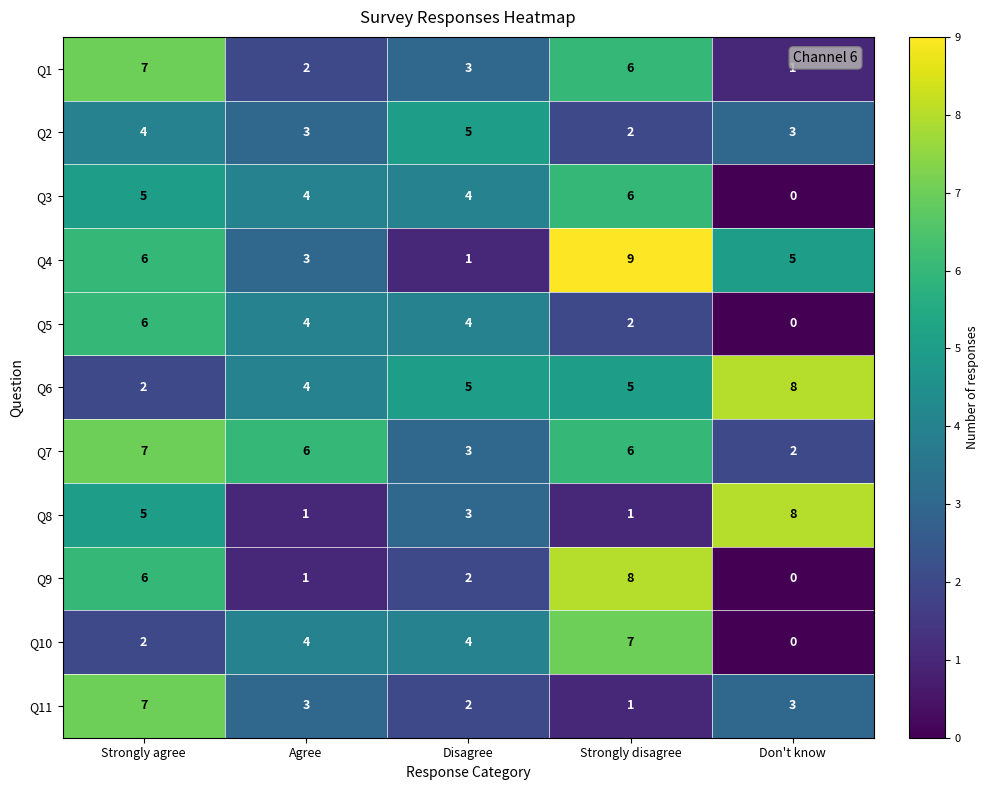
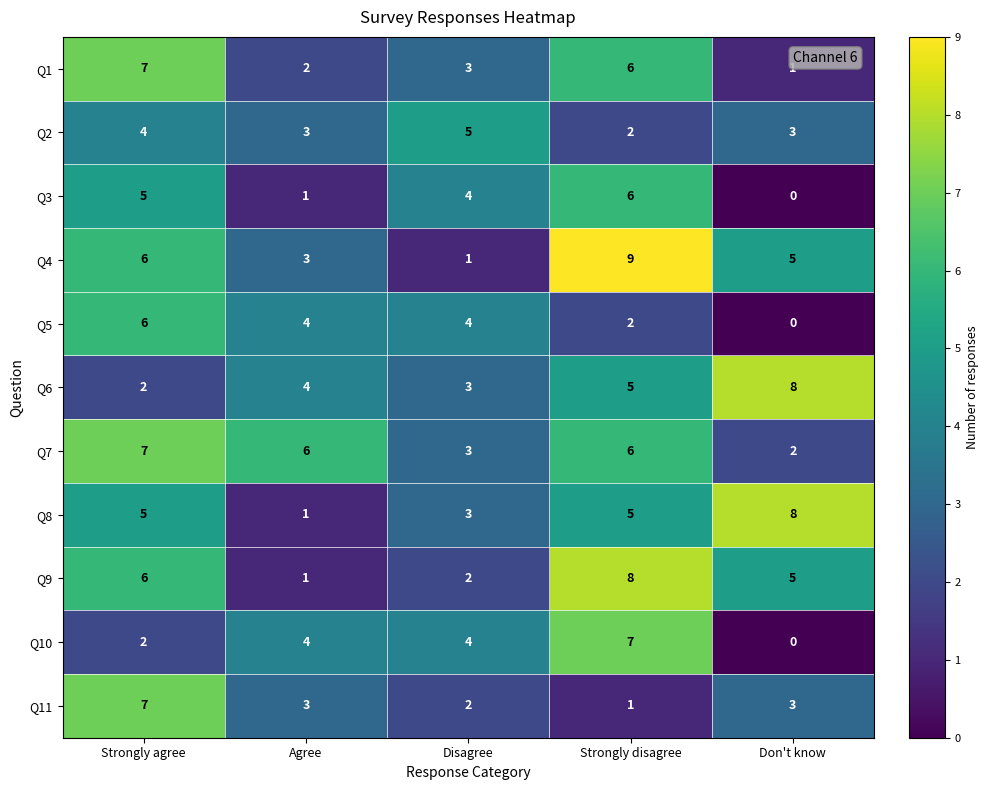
  {
    "Q1": {
      "Strongly agree": 7,
      "Agree": 2,
      "Disagree": 3,
      "Strongly disagree": 6
    },
    "Q2": {
      "Strongly agree": 4,
      "Agree": 3,
      "Disagree": 5,
      "Strongly disagree": 2,
      "Don't know": 3
    },
    "Q3": {
      "Strongly agree": 5,
-     "Agree": 4,
+     "Agree": 1,
      "Disagree": 4,
      "Strongly disagree": 6,
      "Don't know": 0
    },
    "Q4": {
      "Strongly agree": 6,
      "Agree": 3,
      "Disagree": 1,
      "Strongly disagree": 9,
      "Don't know": 5
    },
    "Q5": {
      "Strongly agree": 6,
      "Agree": 4,
      "Disagree": 4,
      "Strongly disagree": 2,
      "Don't know": 0
    },
    "Q6": {
      "Strongly agree": 2,
      "Agree": 4,
-     "Disagree": 5,
+     "Disagree": 3,
      "Strongly disagree": 5,
      "Don't know": 8
    },
    "Q7": {
      "Strongly agree": 7,
      "Agree": 6,
      "Disagree": 3,
      "Strongly disagree": 6,
      "Don't know": 2
    },
    "Q8": {
      "Strongly agree": 5,
      "Agree": 1,
      "Disagree": 3,
-     "Strongly disagree": 1,
+     "Strongly disagree": 5,
      "Don't know": 8
    },
    "Q9": {
      "Strongly agree": 6,
      "Agree": 1,
      "Disagree": 2,
      "Strongly disagree": 8,
-     "Don't know": 0
+     "Don't know": 5
    },
    "Q10": {
      "Strongly agree": 2,
      "Agree": 4,
      "Disagree": 4,
      "Strongly disagree": 7,
      "Don't know": 0
    },
    "Q11": {
      "Strongly agree": 7,
      "Agree": 3,
      "Disagree": 2,
      "Strongly disagree": 1,
      "Don't know": 3
    }
  }
